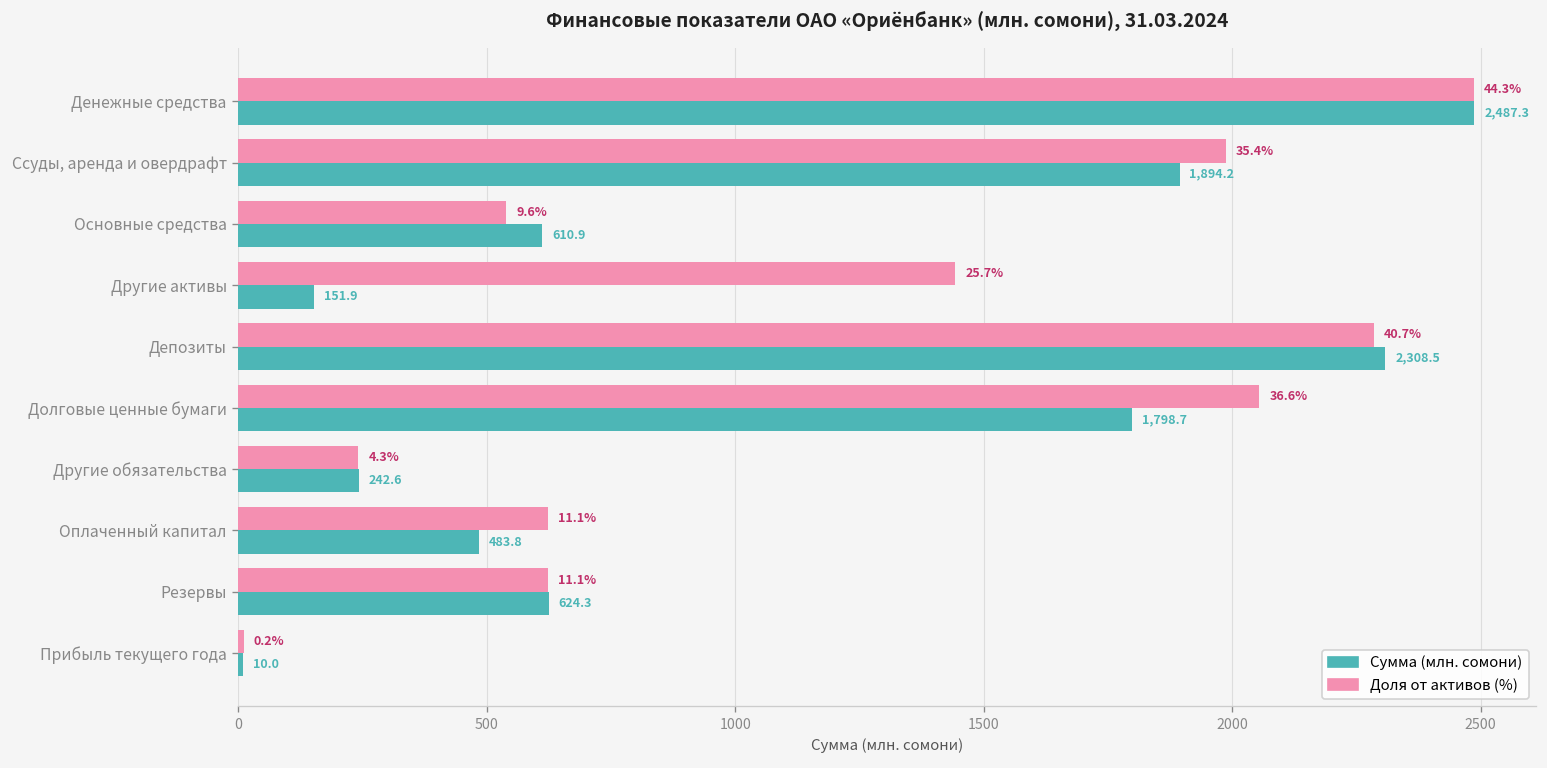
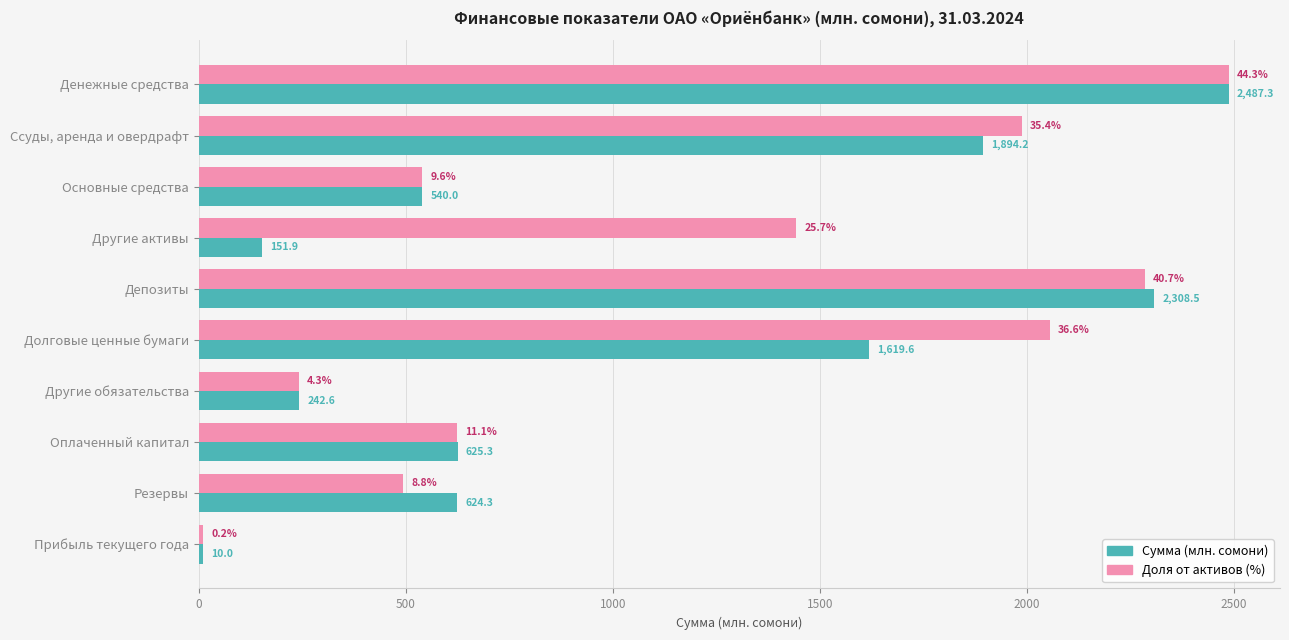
  {
    "Сумма (млн. сомони)": {
      "Денежные средства": "2,487.3",
      "Ссуды, аренда и овердрафт": "1,894.2",
-     "Основные средства": "610.9",
+     "Основные средства": "540.0",
      "Другие активы": "151.9",
      "Депозиты": "2,308.5",
-     "Долговые ценные бумаги": "1,798.7",
+     "Долговые ценные бумаги": "1,619.6",
      "Другие обязательства": "242.6",
-     "Оплаченный капитал": "483.8",
+     "Оплаченный капитал": "625.3",
      "Резервы": "624.3",
      "Прибыль текущего года": "10.0"
    },
    "Доля от активов (%)": {
-     "Резервы": "11.1%"
+     "Резервы": "8.8%"
    }
  }
